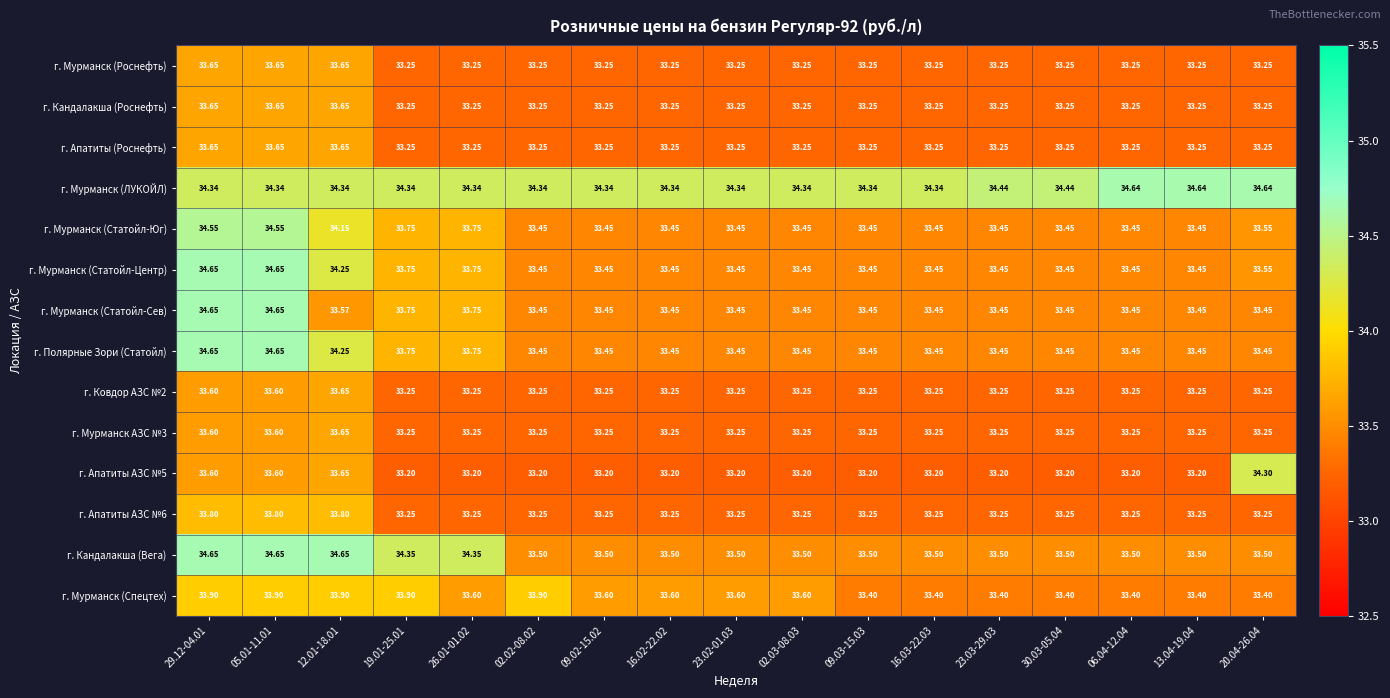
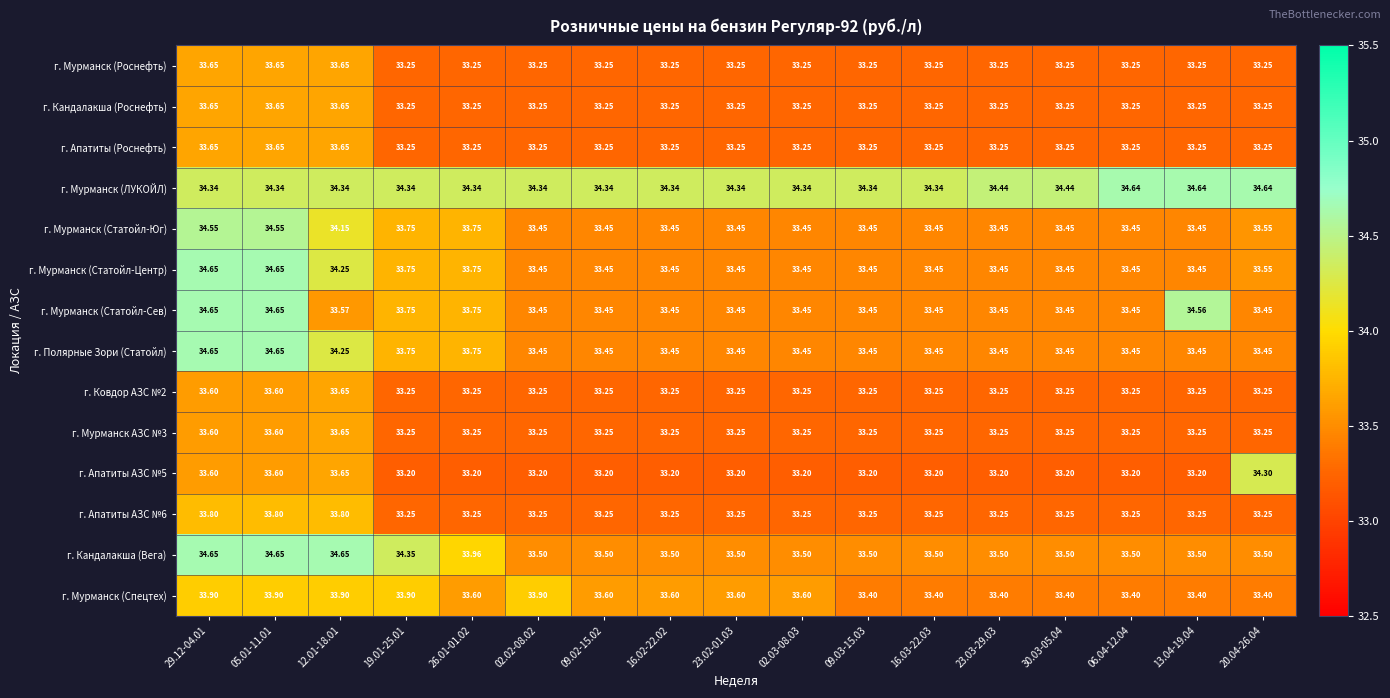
  {
    "г. Мурманск (Статойл-Сев)": {
      "29.12-04.01": 34.65,
      "05.01-11.01": 34.65,
      "12.01-18.01": 33.57,
      "19.01-25.01": 33.75,
      "26.01-01.02": 33.75,
      "02.02-08.02": 33.45,
      "09.02-15.02": 33.45,
      "16.02-22.02": 33.45,
      "23.02-01.03": 33.45,
      "02.03-08.03": 33.45,
      "09.03-15.03": 33.45,
      "16.03-22.03": 33.45,
      "23.03-29.03": 33.45,
      "30.03-05.04": 33.45,
      "06.04-12.04": 33.45,
-     "13.04-19.04": 33.45,
+     "13.04-19.04": 34.56,
      "20.04-26.04": 33.45
    },
    "г. Кандалакша (Вега)": {
      "29.12-04.01": 34.65,
      "05.01-11.01": 34.65,
      "12.01-18.01": 34.65,
      "19.01-25.01": 34.35,
-     "26.01-01.02": 34.35,
+     "26.01-01.02": 33.96,
      "02.02-08.02": 33.50,
      "09.02-15.02": 33.50,
      "16.02-22.02": 33.50,
      "23.02-01.03": 33.50,
      "02.03-08.03": 33.50,
      "09.03-15.03": 33.50,
      "16.03-22.03": 33.50,
      "23.03-29.03": 33.50,
      "30.03-05.04": 33.50,
      "06.04-12.04": 33.50,
      "13.04-19.04": 33.50,
      "20.04-26.04": 33.50
    }
  }
